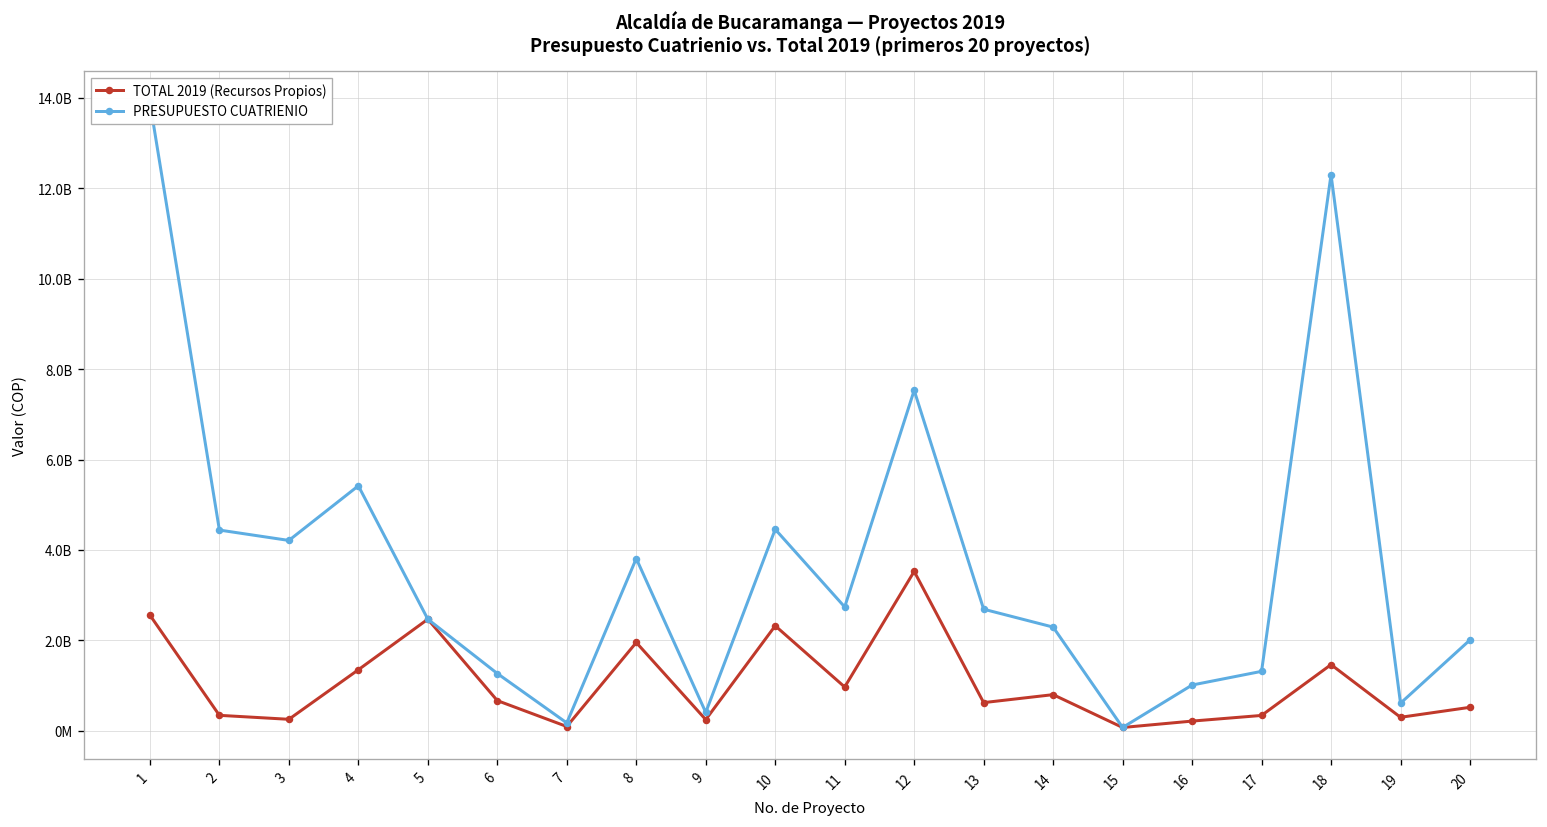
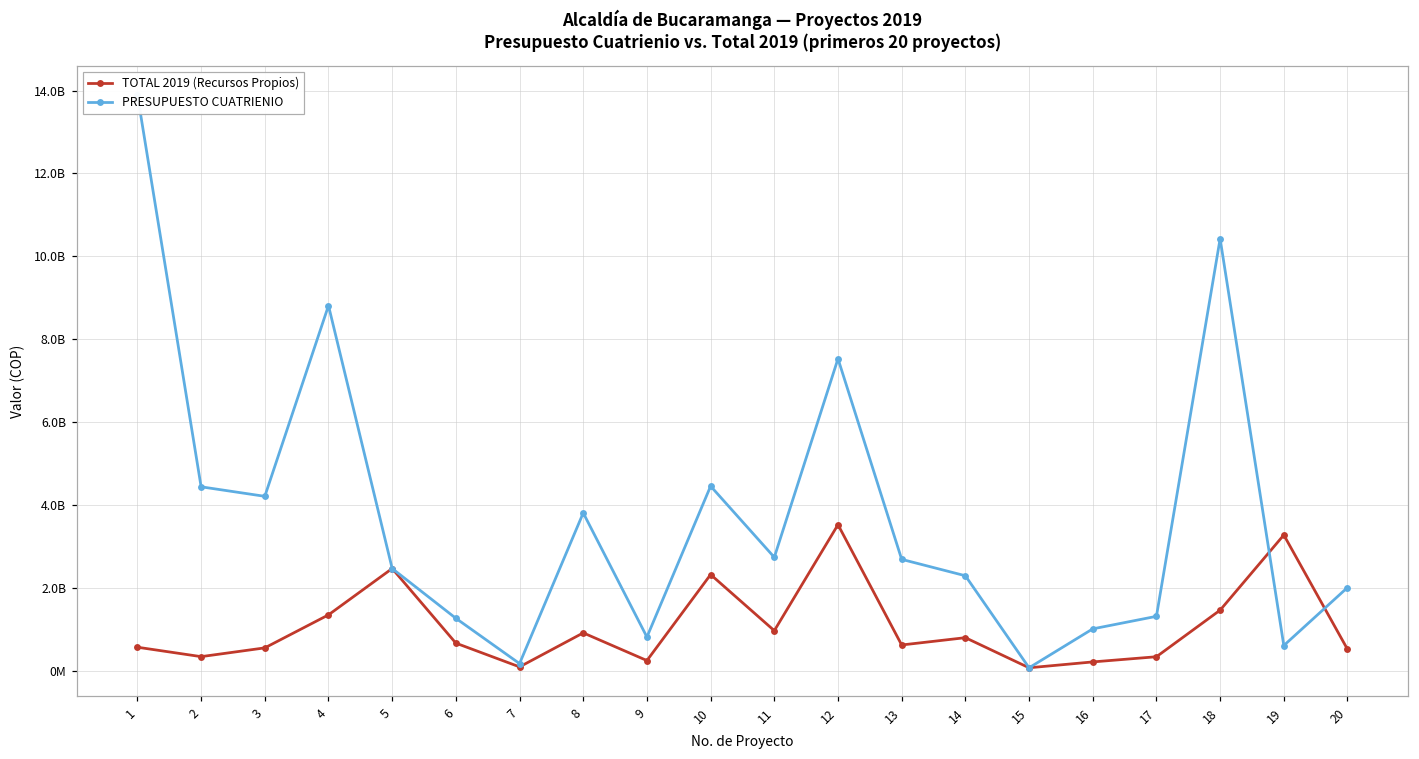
  {
    "TOTAL 2019 (Recursos Propios)": {
-     "1": 2600000000,
+     "1": 600000000,
      "2": 300000000,
-     "3": 300000000,
+     "3": 600000000,
      "4": 1400000000,
      "6": 700000000,
      "7": 100000000,
-     "8": 2000000000,
+     "8": 900000000,
      "9": 200000000,
      "10": 2300000000,
      "11": 1000000000,
      "12": 3500000000,
      "13": 600000000,
      "14": 800000000,
      "16": 200000000,
      "17": 300000000,
      "18": 1500000000,
-     "19": 300000000,
+     "19": 3300000000,
      "20": 500000000
    },
    "PRESUPUESTO CUATRIENIO": {
      "2": 4400000000,
      "3": 4200000000,
-     "4": 5400000000,
+     "4": 8800000000,
      "6": 1300000000,
      "7": 200000000,
      "8": 3800000000,
-     "9": 400000000,
+     "9": 800000000,
      "10": 4500000000,
      "11": 2700000000,
      "12": 7500000000,
      "13": 2700000000,
      "14": 2300000000,
      "16": 1000000000,
      "17": 1300000000,
-     "18": 12300000000,
+     "18": 10400000000,
      "19": 600000000,
      "20": 2000000000
    }
  }
